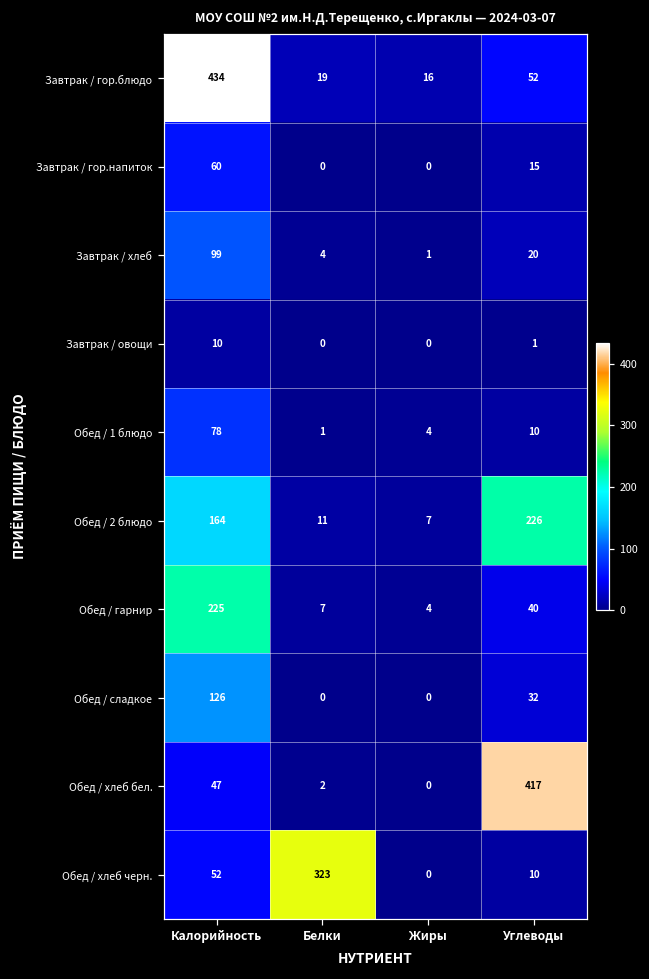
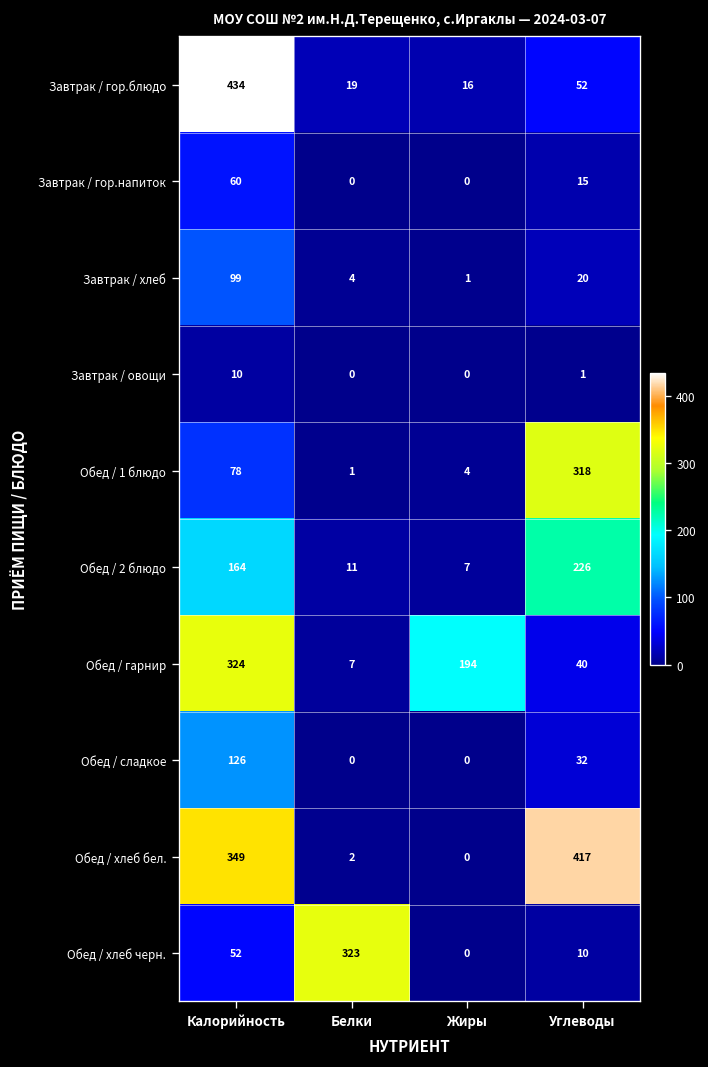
  {
    "Завтрак / гор.блюдо": {
      "Калорийность": 434,
      "Белки": 19,
      "Жиры": 16,
      "Углеводы": 52
    },
    "Завтрак / гор.напиток": {
      "Калорийность": 60,
      "Белки": 0,
      "Жиры": 0,
      "Углеводы": 15
    },
    "Завтрак / хлеб": {
      "Калорийность": 99,
      "Белки": 4,
      "Жиры": 1,
      "Углеводы": 20
    },
    "Завтрак / овощи": {
      "Калорийность": 10,
      "Белки": 0,
      "Жиры": 0,
      "Углеводы": 1
    },
    "Обед / 1 блюдо": {
      "Калорийность": 78,
      "Белки": 1,
      "Жиры": 4,
-     "Углеводы": 10
+     "Углеводы": 318
    },
    "Обед / 2 блюдо": {
      "Калорийность": 164,
      "Белки": 11,
      "Жиры": 7,
      "Углеводы": 226
    },
    "Обед / гарнир": {
-     "Калорийность": 225,
+     "Калорийность": 324,
      "Белки": 7,
-     "Жиры": 4,
+     "Жиры": 194,
      "Углеводы": 40
    },
    "Обед / сладкое": {
      "Калорийность": 126,
      "Белки": 0,
      "Жиры": 0,
      "Углеводы": 32
    },
    "Обед / хлеб бел.": {
-     "Калорийность": 47,
+     "Калорийность": 349,
      "Белки": 2,
      "Жиры": 0,
      "Углеводы": 417
    },
    "Обед / хлеб черн.": {
      "Калорийность": 52,
      "Белки": 323,
      "Жиры": 0,
      "Углеводы": 10
    }
  }
